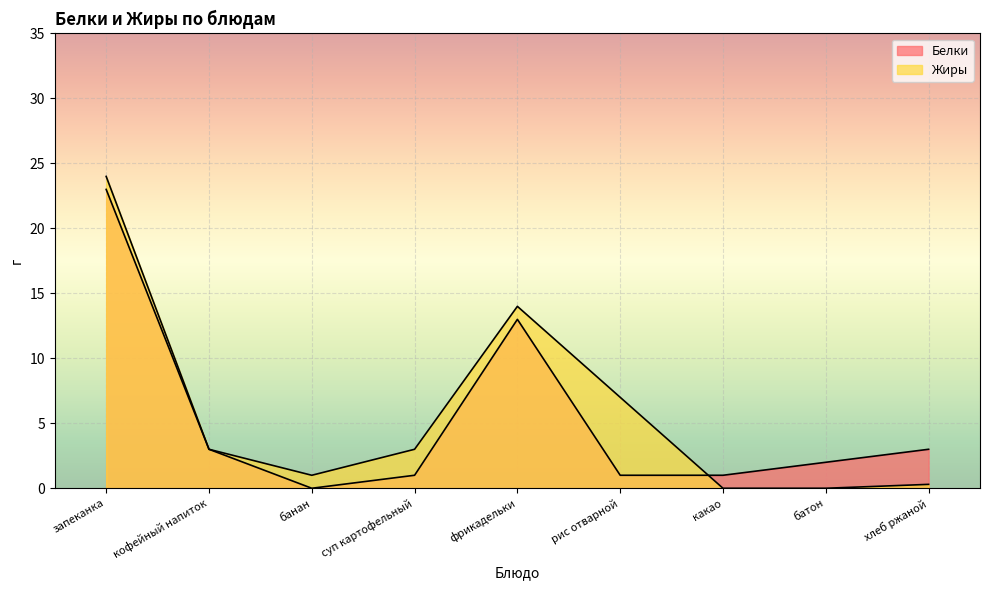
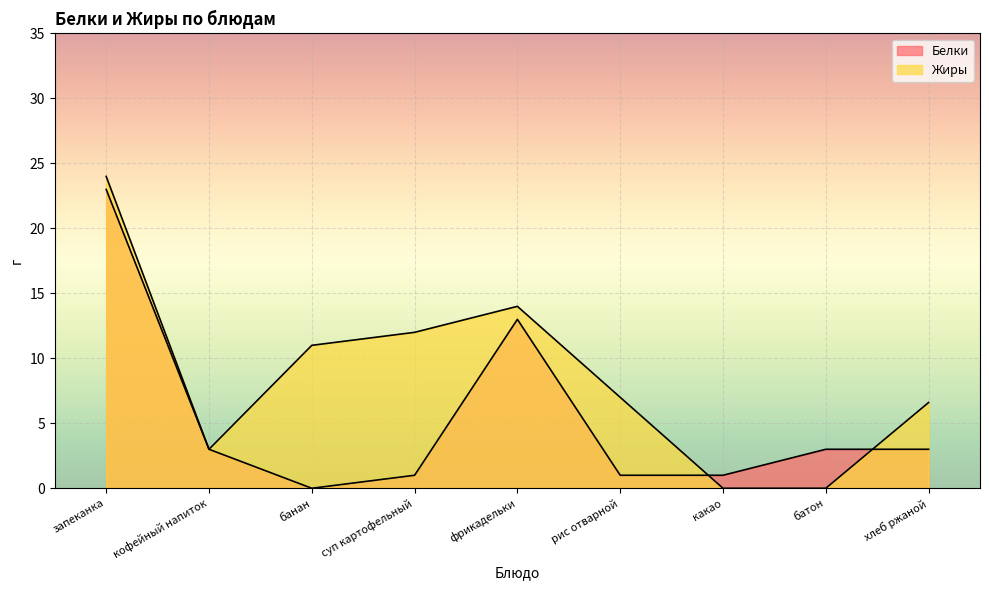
  {
    "Белки": {
      "запеканка": 23,
      "банан": 0,
      "суп картофельный": 1,
      "фрикадельки": 13,
      "рис отварной": 1,
      "какао": 1,
-     "батон": 2,
+     "батон": 3,
      "хлеб ржаной": 3
    },
    "Жиры": {
      "запеканка": 24.0,
-     "банан": 1,
-     "суп картофельный": 3,
+     "банан": 11,
+     "суп картофельный": 12,
      "фрикадельки": 14.0,
      "рис отварной": 7.0,
      "какао": 0.0,
      "батон": 0.0,
-     "хлеб ржаной": 0.3
+     "хлеб ржаной": 6.6
    }
  }
